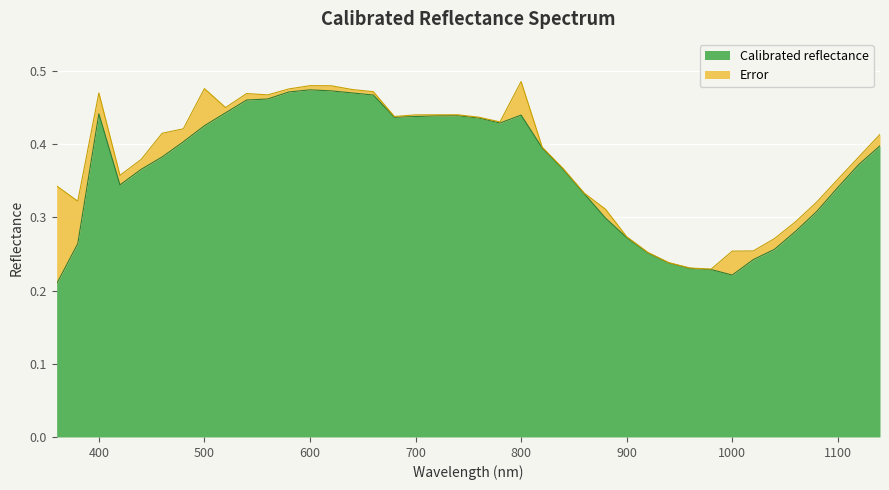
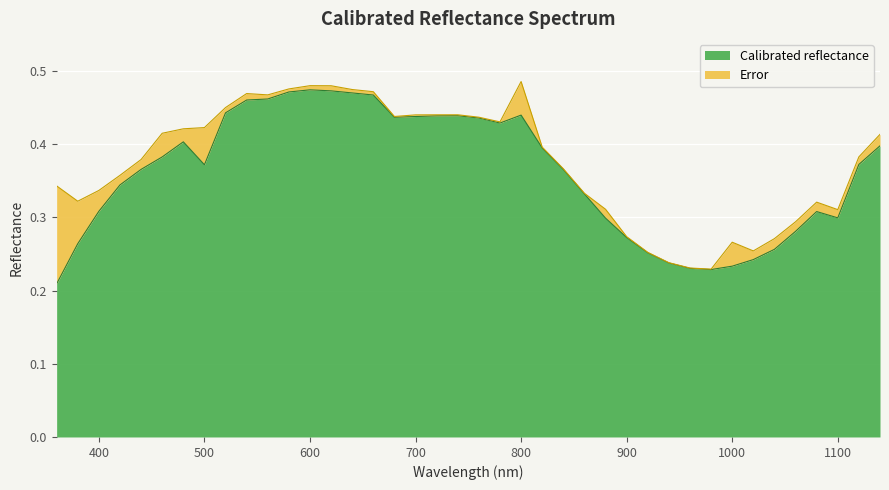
  {
    "Calibrated reflectance": {
-     "400": 0.44,
-     "500": 0.43,
+     "400": 0.31,
+     "500": 0.37,
      "600": 0.47,
      "800": 0.44,
-     "1000": 0.22,
-     "1100": 0.34
+     "1000": 0.23,
+     "1100": 0.30
    },
    "Error": {
      "400": 0.03,
      "500": 0.05,
      "600": 0.01,
      "800": 0.05,
      "1000": 0.03,
      "1100": 0.01
    }
  }
